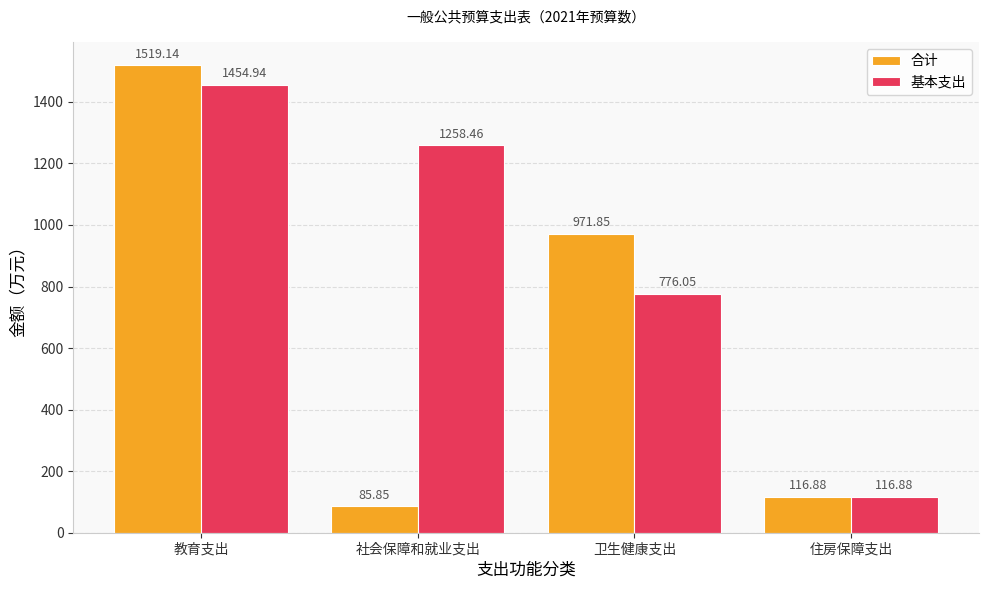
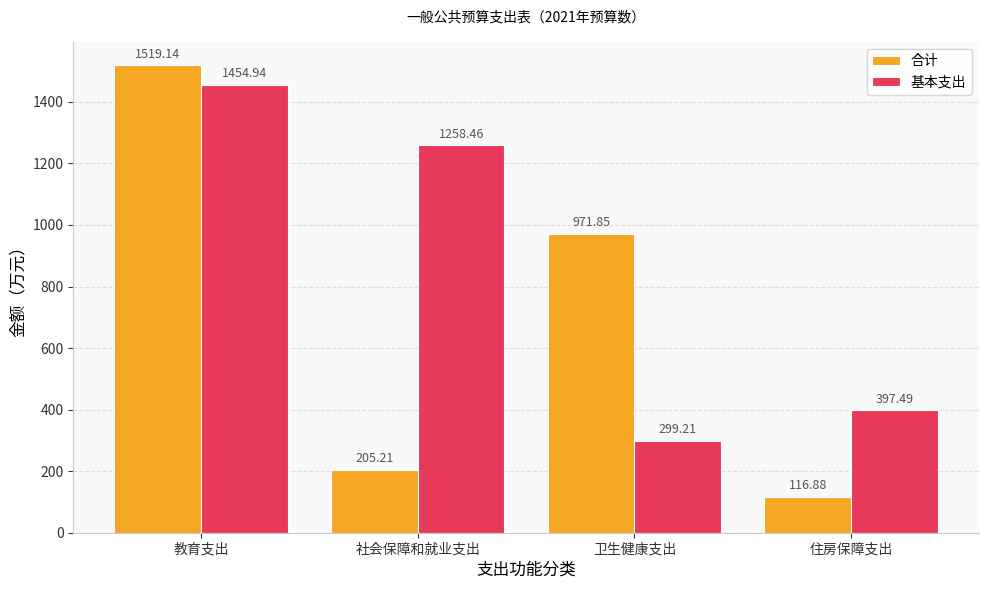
  {
    "合计": {
      "教育支出": 1519.14,
-     "社会保障和就业支出": 85.85,
+     "社会保障和就业支出": 205.21,
      "卫生健康支出": 971.85,
      "住房保障支出": 116.88
    },
    "基本支出": {
      "教育支出": 1454.94,
      "社会保障和就业支出": 1258.46,
-     "卫生健康支出": 776.05,
-     "住房保障支出": 116.88
+     "卫生健康支出": 299.21,
+     "住房保障支出": 397.49
    }
  }
